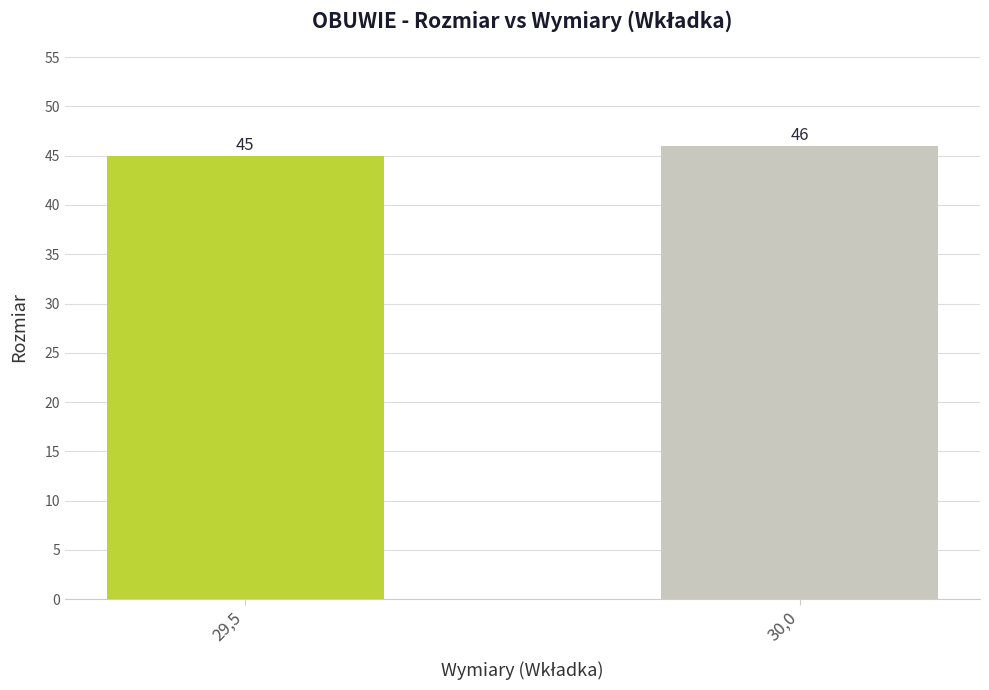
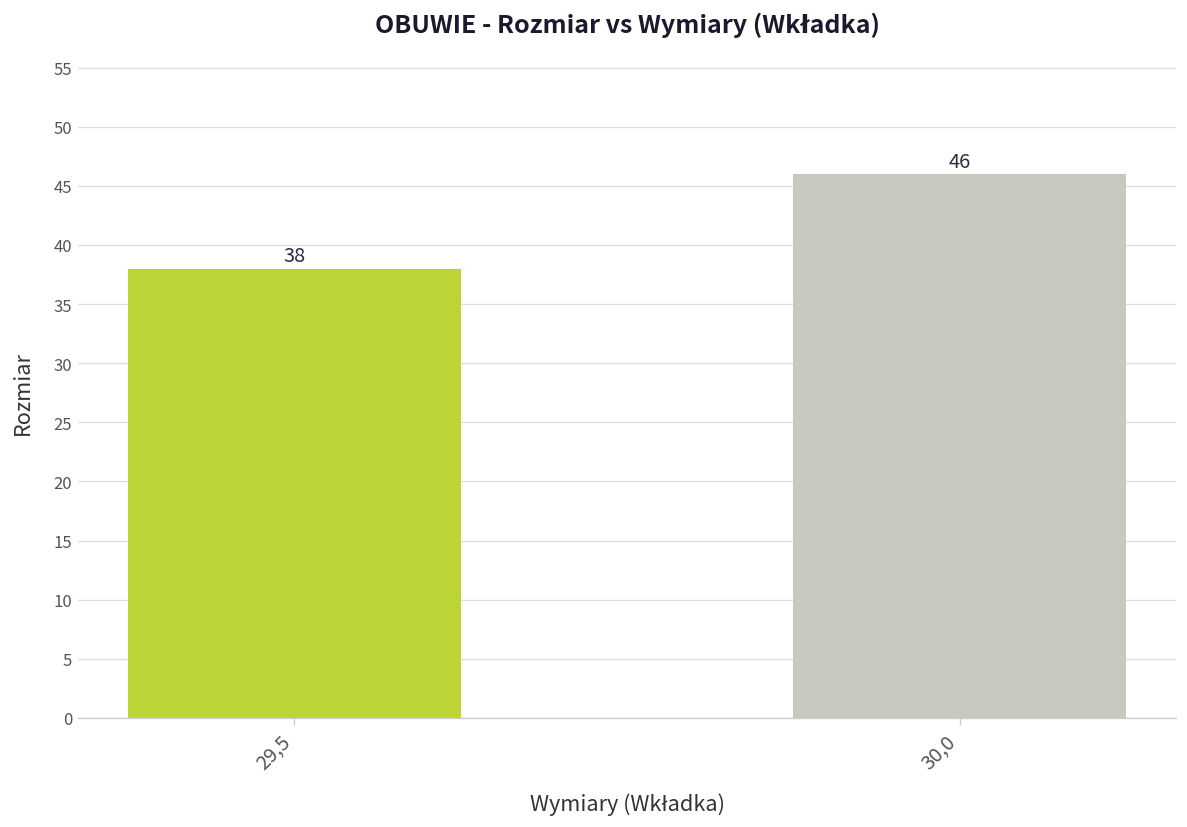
  {
-   "29,5": 45,
+   "29,5": 38,
    "30,0": 46
  }
